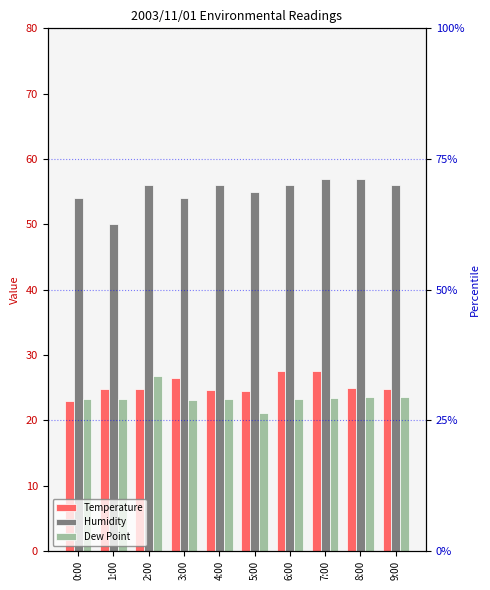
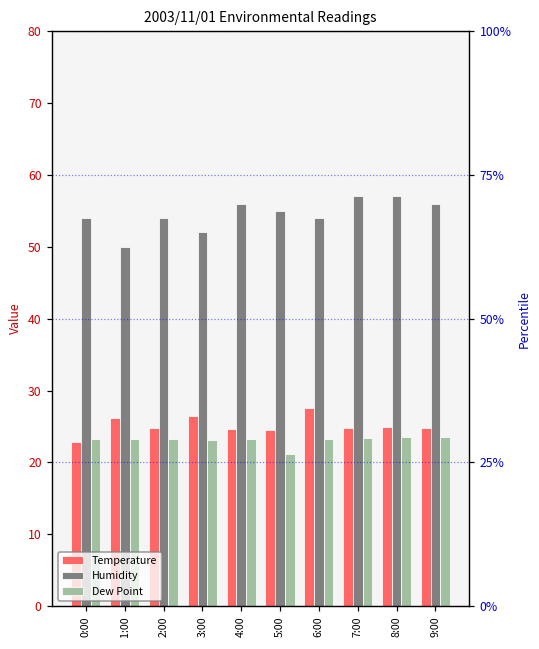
  {
    "Temperature": {
      "0:00": 23,
-     "1:00": 25,
+     "1:00": 26,
      "2:00": 25,
      "3:00": 27,
      "4:00": 25,
      "5:00": 25,
      "6:00": 28,
-     "7:00": 28,
+     "7:00": 25,
      "8:00": 25,
      "9:00": 25
    },
    "Humidity": {
      "0:00": 54,
      "1:00": 50,
-     "2:00": 56,
-     "3:00": 54,
+     "2:00": 54,
+     "3:00": 52,
      "4:00": 56,
      "5:00": 55,
-     "6:00": 56,
+     "6:00": 54,
      "7:00": 57,
      "8:00": 57,
      "9:00": 56
    },
    "Dew Point": {
      "0:00": 23,
      "1:00": 23,
-     "2:00": 27,
+     "2:00": 23,
      "3:00": 23,
      "4:00": 23,
      "5:00": 21,
      "6:00": 23,
      "7:00": 23,
      "8:00": 24,
      "9:00": 24
    }
  }
